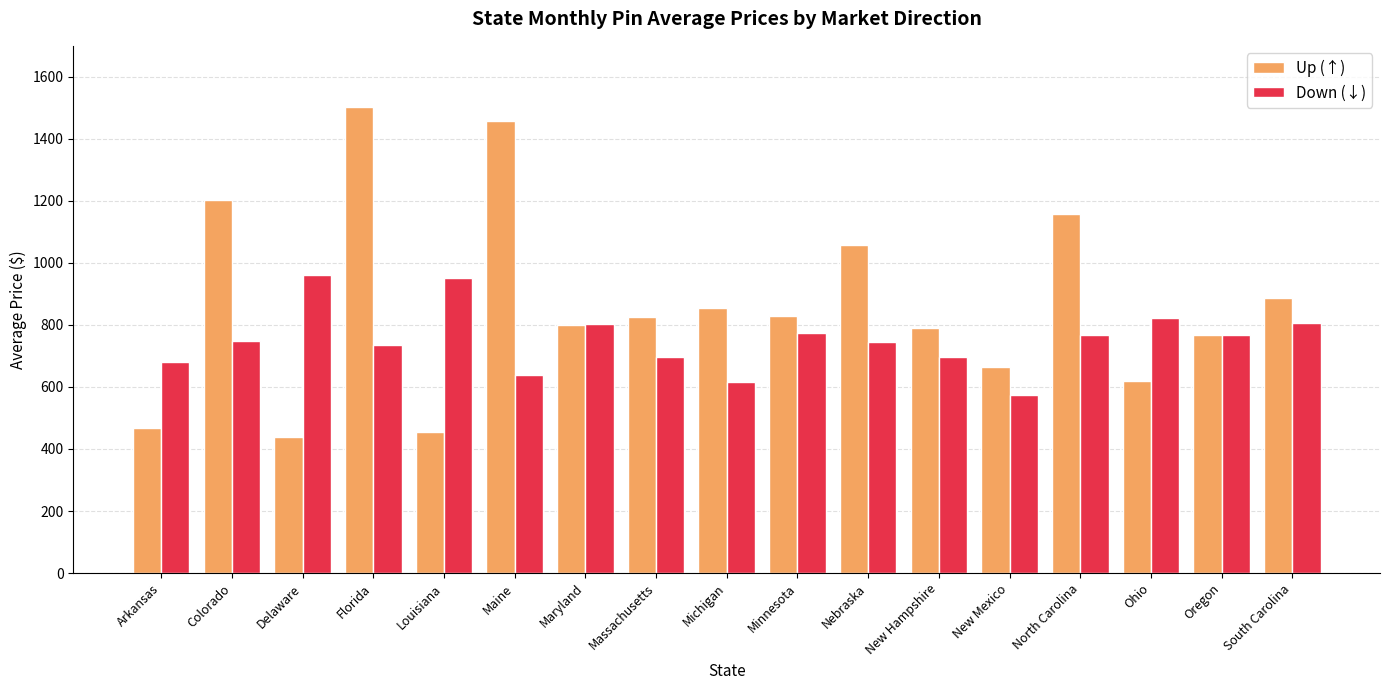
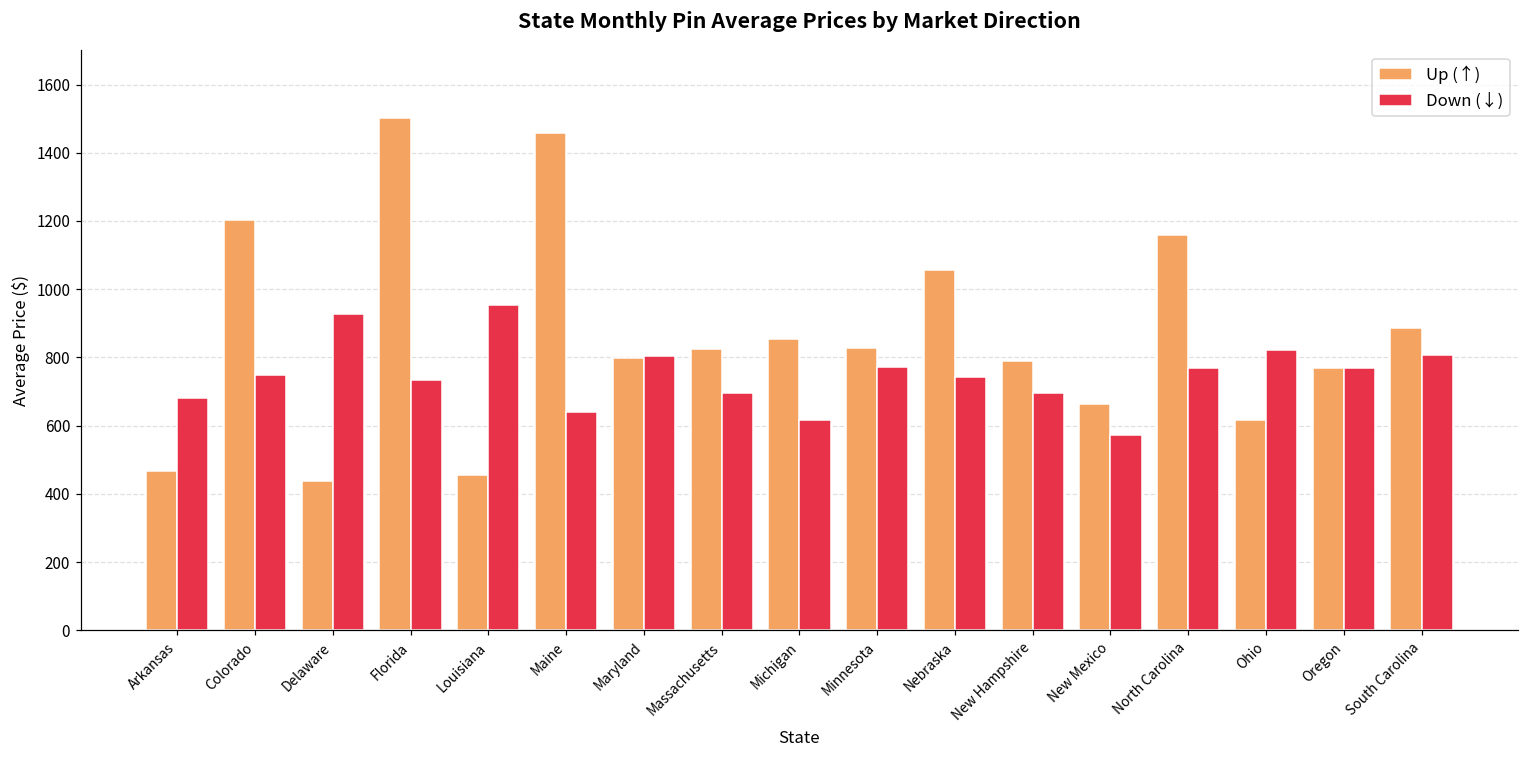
  {
    "Up (↑)": {
      "Arkansas": 470,
      "Colorado": 1200,
      "Delaware": 440,
      "Florida": 1500,
      "Louisiana": 460,
      "Maine": 1460,
      "Maryland": 800,
      "Massachusetts": 830,
      "Michigan": 850,
      "Minnesota": 830,
      "Nebraska": 1060,
      "New Hampshire": 790,
      "New Mexico": 660,
      "North Carolina": 1160,
      "Ohio": 620,
      "Oregon": 770,
      "South Carolina": 890
    },
    "Down (↓)": {
      "Arkansas": 680,
      "Colorado": 750,
-     "Delaware": 960,
+     "Delaware": 930,
      "Florida": 730,
      "Louisiana": 950,
      "Maine": 640,
      "Maryland": 800,
      "Massachusetts": 700,
      "Michigan": 620,
      "Minnesota": 770,
      "Nebraska": 740,
      "New Hampshire": 700,
      "New Mexico": 570,
      "North Carolina": 770,
      "Ohio": 820,
      "Oregon": 770,
      "South Carolina": 810
    }
  }
